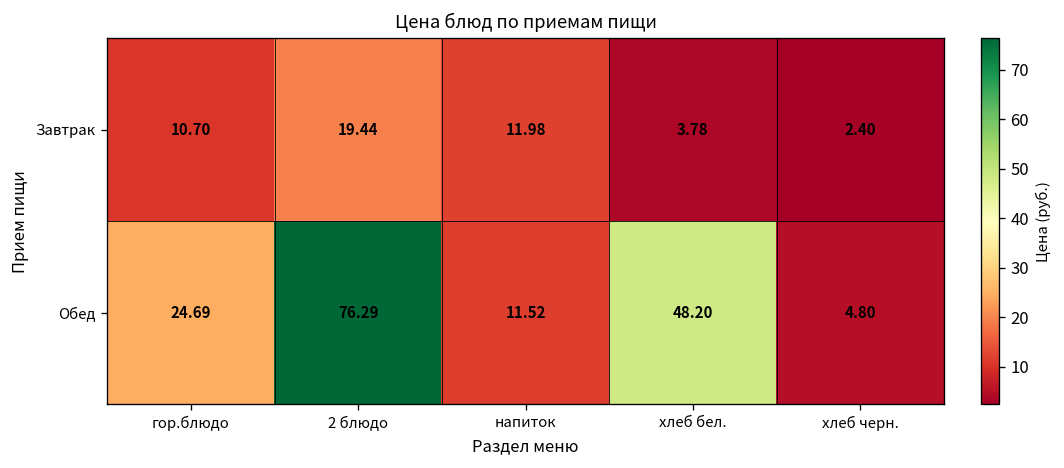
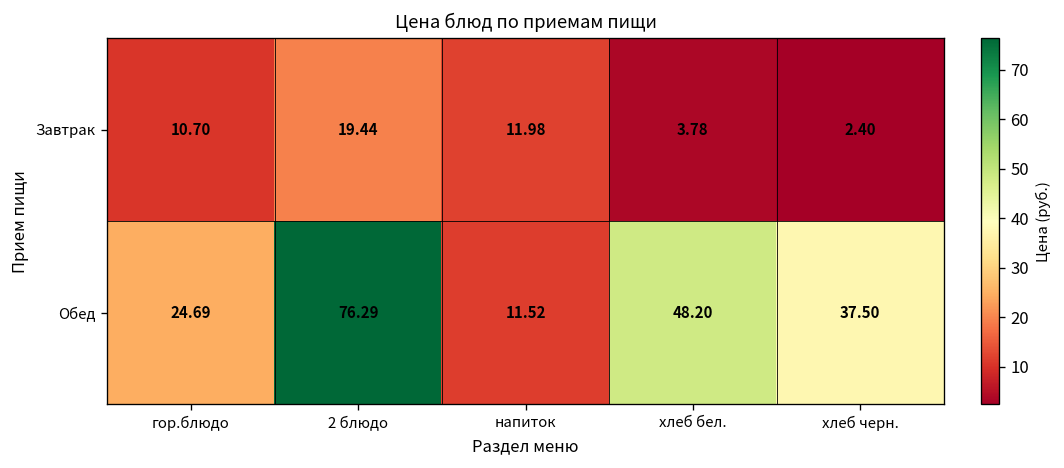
  {
    "Завтрак": {
      "гор.блюдо": 10.70,
      "2 блюдо": 19.44,
      "напиток": 11.98,
      "хлеб бел.": 3.78,
      "хлеб черн.": 2.40
    },
    "Обед": {
      "гор.блюдо": 24.69,
      "2 блюдо": 76.29,
      "напиток": 11.52,
      "хлеб бел.": 48.20,
-     "хлеб черн.": 4.80
+     "хлеб черн.": 37.50
    }
  }
